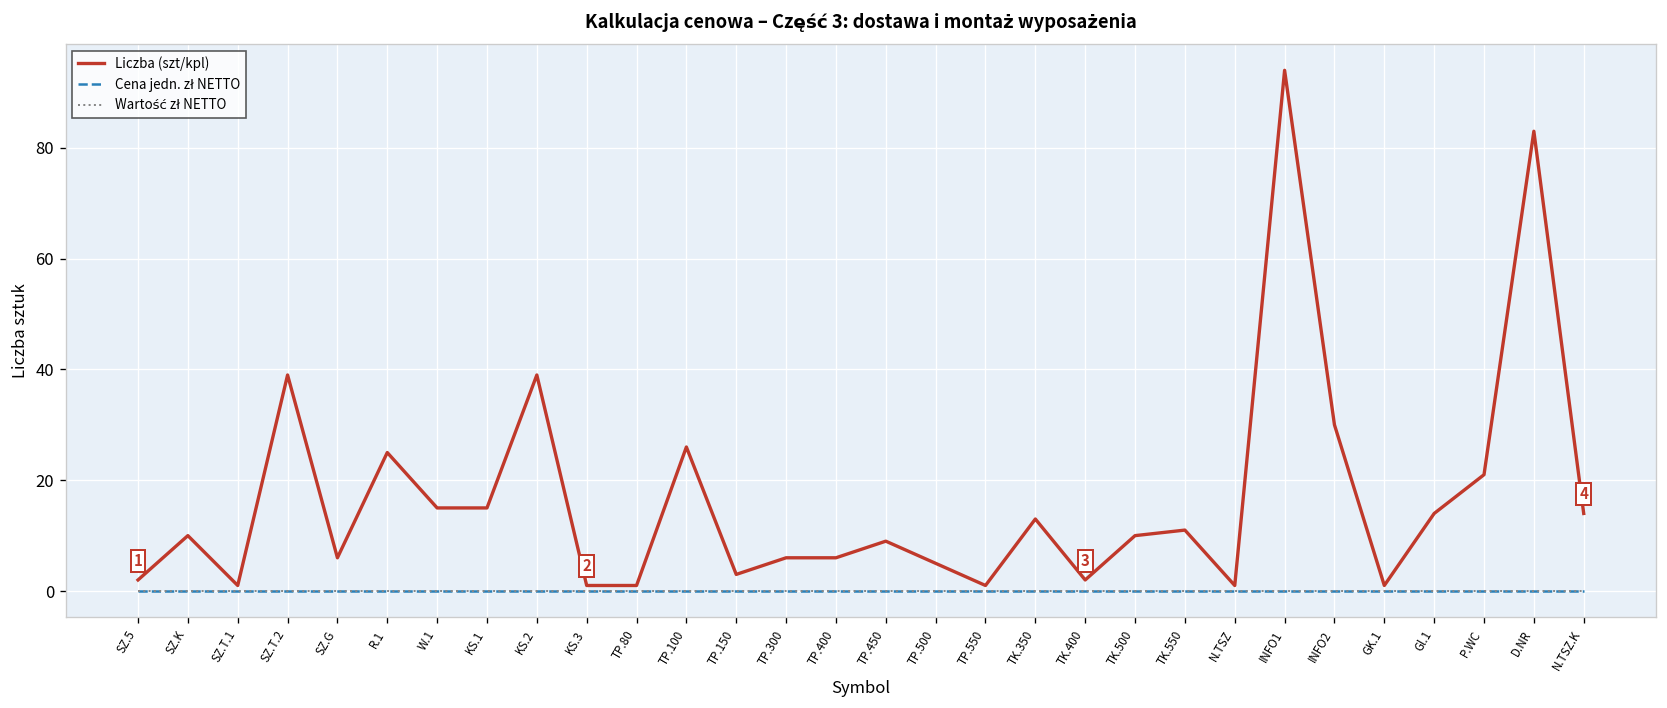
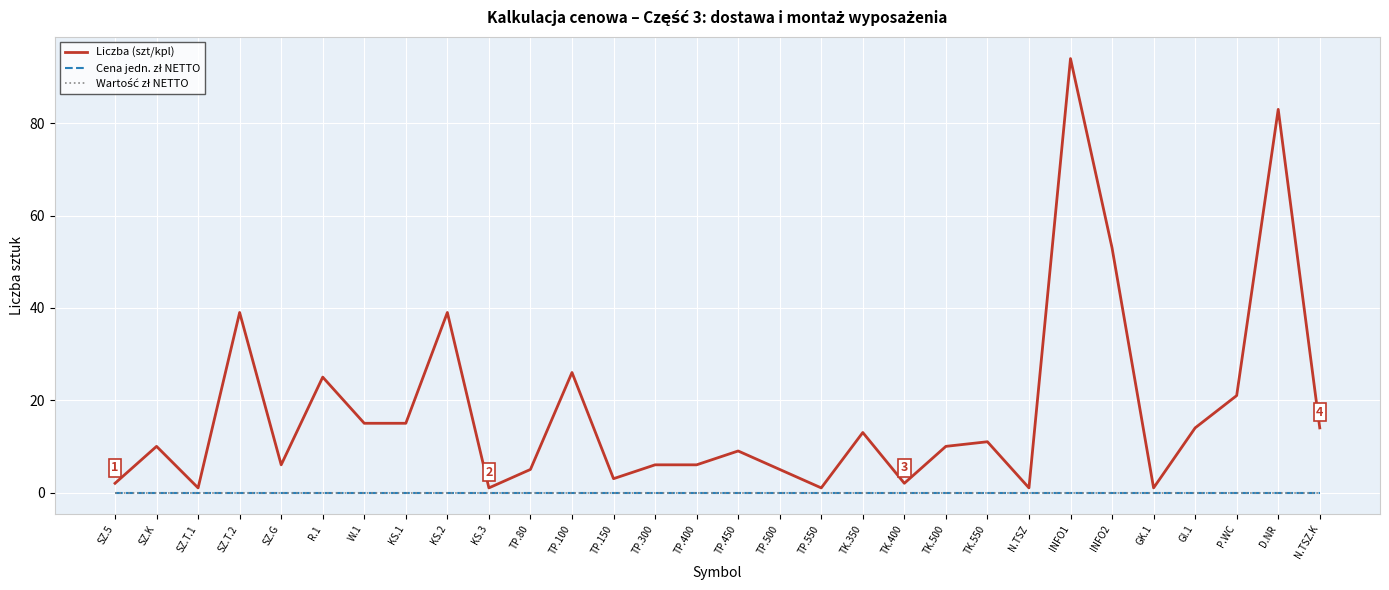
  {
    "Liczba (szt/kpl)": {
      "SZ.K": 10,
      "SZ.T.1": 1,
      "SZ.T.2": 39,
      "SZ.G": 6,
      "R.1": 25,
      "W.1": 15,
      "KS.1": 15,
      "KS.2": 39,
-     "TP.80": 1,
+     "TP.80": 5,
      "TP.100": 26,
      "TP.150": 3,
      "TP.300": 6,
      "TP.400": 6,
      "TP.450": 9,
      "TP.500": 5,
      "TP.550": 1,
      "TK.350": 13,
      "TK.500": 10,
      "TK.550": 11,
      "N.TSZ": 1,
      "INFO1": 94,
-     "INFO2": 30,
+     "INFO2": 53,
      "GK.1": 1,
      "Gl.1": 14,
      "P.WC": 21,
      "D.NR": 83
    },
    "Wartość zł NETTO": {
      "SZ.5": 0,
      "SZ.K": 0,
      "SZ.T.1": 0,
      "SZ.T.2": 0,
      "SZ.G": 0,
      "R.1": 0,
      "W.1": 0,
      "KS.1": 0,
      "KS.2": 0,
      "KS.3": 0,
      "TP.80": 0,
      "TP.100": 0,
      "TP.150": 0,
      "TP.300": 0,
      "TP.400": 0,
      "TP.450": 0,
      "TP.500": 0,
      "TP.550": 0,
      "TK.350": 0,
      "TK.400": 0,
      "TK.500": 0,
      "TK.550": 0,
      "N.TSZ": 0,
      "INFO1": 0,
      "INFO2": 0,
      "GK.1": 0,
      "Gl.1": 0,
      "P.WC": 0,
      "D.NR": 0,
      "N.TSZ.K": 0
    }
  }
